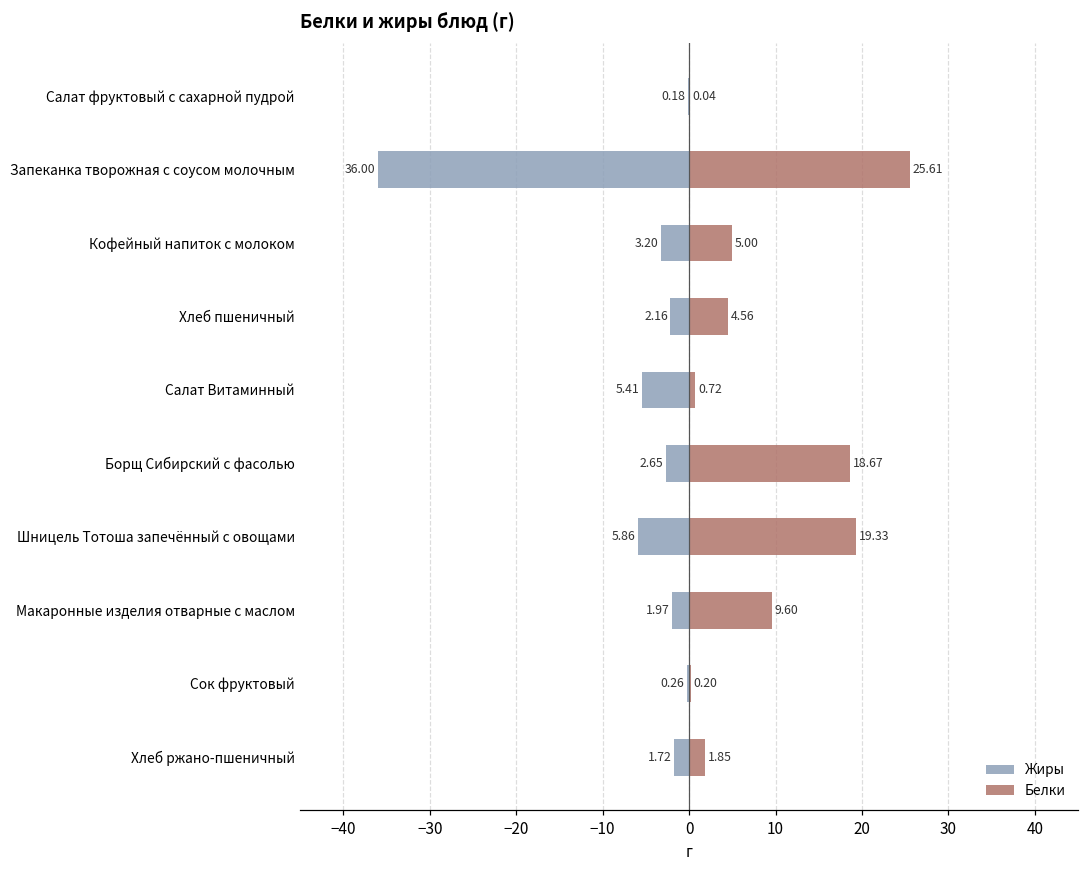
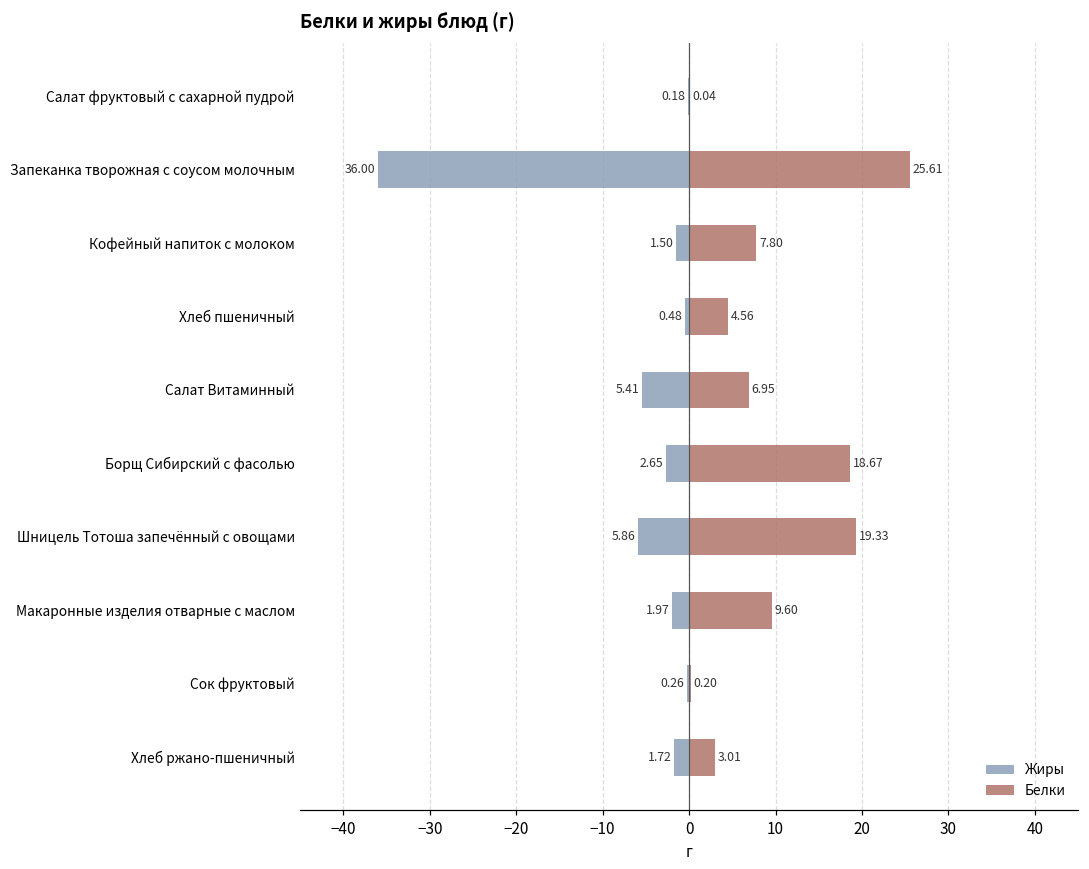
  {
    "Жиры": {
-     "Кофейный напиток с молоком": 3.20,
-     "Хлеб пшеничный": 2.16
+     "Кофейный напиток с молоком": 1.50,
+     "Хлеб пшеничный": 0.48
    },
    "Белки": {
      "Салат фруктовый с сахарной пудрой": 0.04,
      "Запеканка творожная с соусом молочным": 25.61,
-     "Кофейный напиток с молоком": 5.00,
+     "Кофейный напиток с молоком": 7.80,
      "Хлеб пшеничный": 4.56,
-     "Салат Витаминный": 0.72,
+     "Салат Витаминный": 6.95,
      "Борщ Сибирский с фасолью": 18.67,
      "Шницель Тотоша запечённый с овощами": 19.33,
      "Макаронные изделия отварные с маслом": 9.60,
      "Сок фруктовый": 0.20,
-     "Хлеб ржано-пшеничный": 1.85
+     "Хлеб ржано-пшеничный": 3.01
    }
  }
